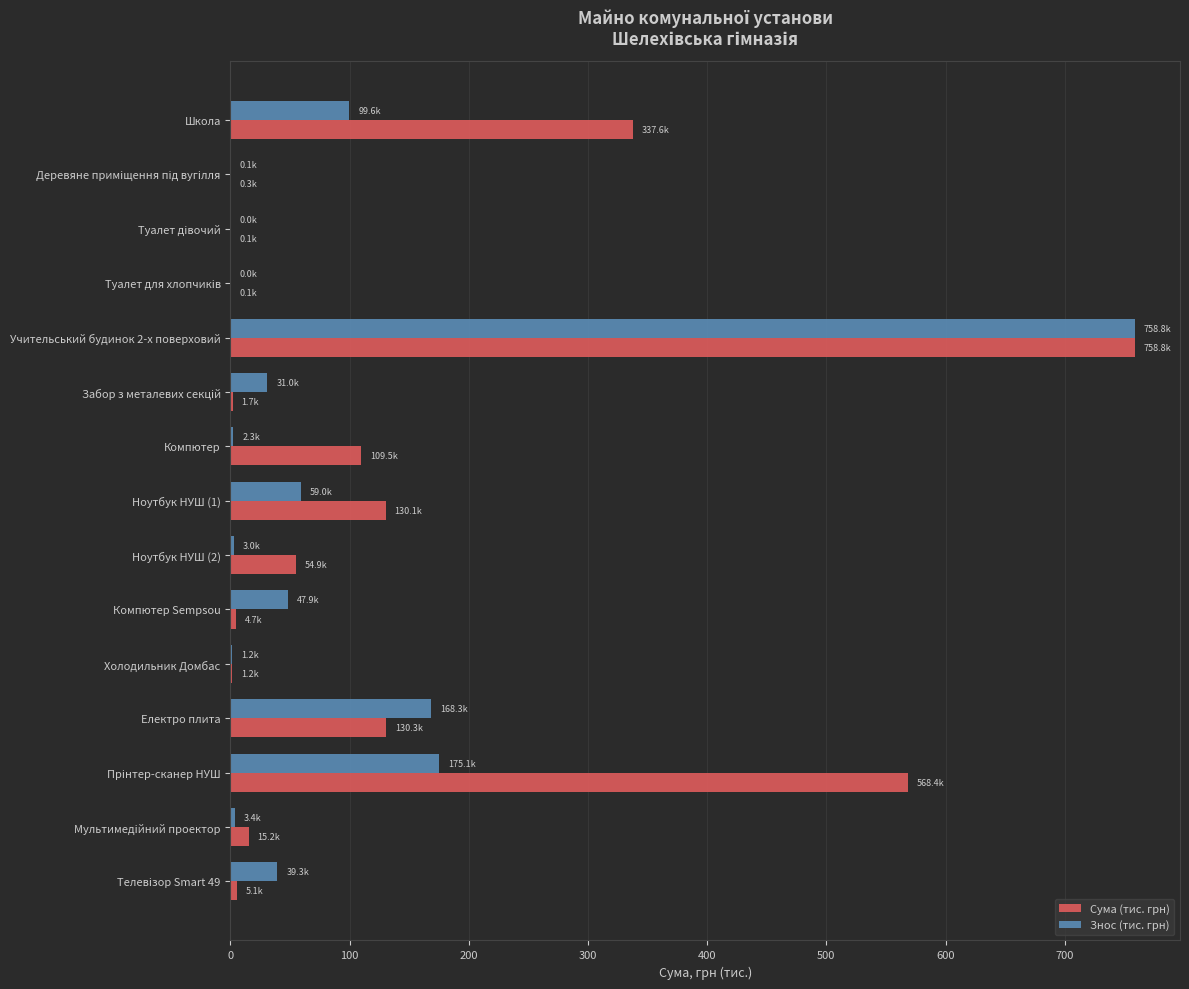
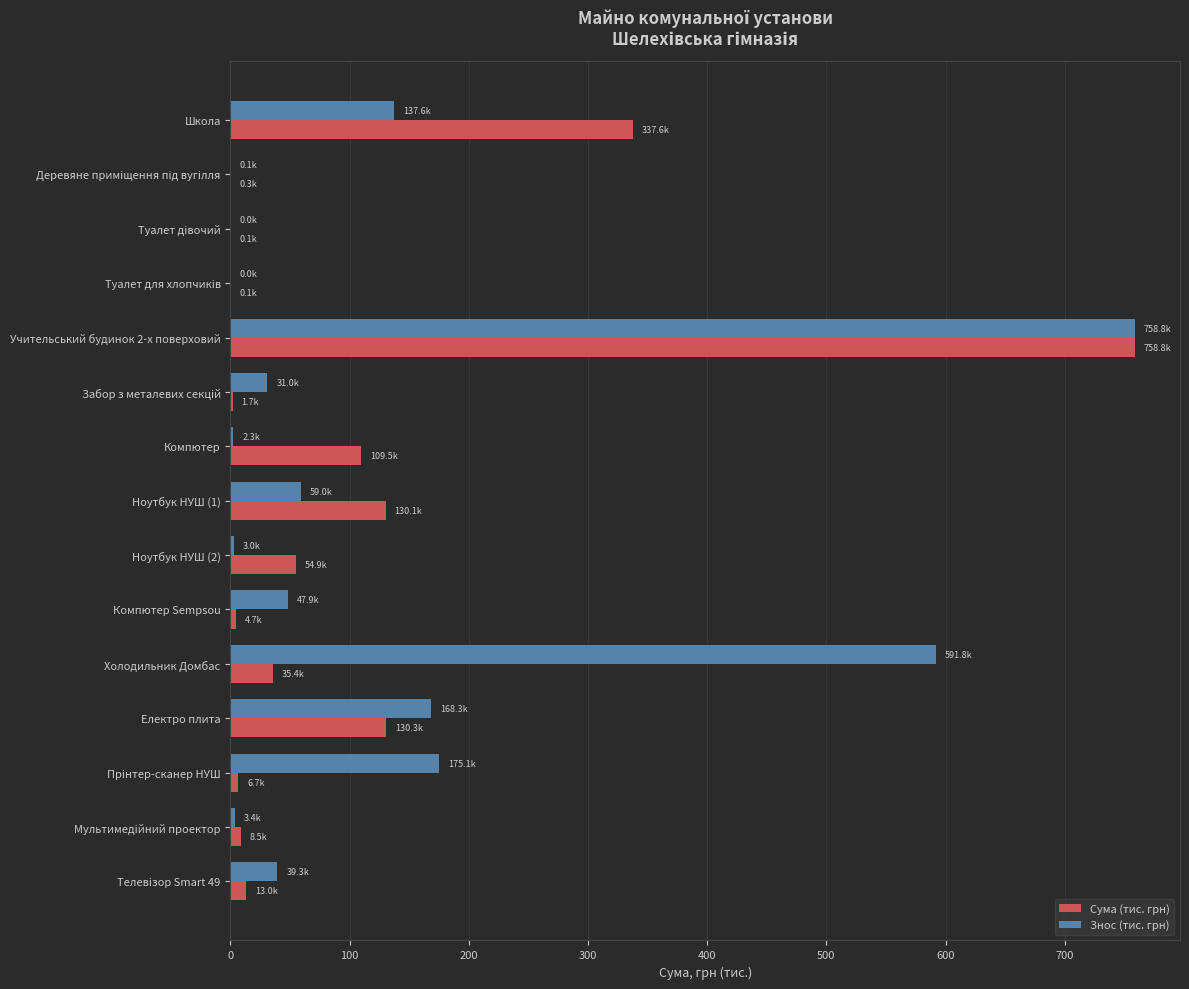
  {
    "Сума (тис. грн)": {
      "Школа": "337.6k",
      "Деревяне приміщення під вугілля": "0.3k",
      "Туалет дівочий": "0.1k",
      "Туалет для хлопчиків": "0.1k",
      "Учительський будинок 2-х поверховий": "758.8k",
      "Забор з металевих секцій": "1.7k",
      "Компютер": "109.5k",
      "Ноутбук НУШ (1)": "130.1k",
      "Ноутбук НУШ (2)": "54.9k",
      "Компютер Sempsou": "4.7k",
-     "Холодильник Домбас": "1.2k",
+     "Холодильник Домбас": "35.4k",
      "Електро плита": "130.3k",
-     "Прінтер-сканер НУШ": "568.4k",
-     "Мультимедійний проектор": "15.2k",
-     "Телевізор Smart 49": "5.1k"
+     "Прінтер-сканер НУШ": "6.7k",
+     "Мультимедійний проектор": "8.5k",
+     "Телевізор Smart 49": "13.0k"
    },
    "Знос (тис. грн)": {
-     "Школа": "99.6k",
+     "Школа": "137.6k",
      "Деревяне приміщення під вугілля": "0.1k",
      "Туалет дівочий": "0.0k",
      "Туалет для хлопчиків": "0.0k",
      "Учительський будинок 2-х поверховий": "758.8k",
      "Забор з металевих секцій": "31.0k",
      "Компютер": "2.3k",
      "Ноутбук НУШ (1)": "59.0k",
      "Ноутбук НУШ (2)": "3.0k",
      "Компютер Sempsou": "47.9k",
-     "Холодильник Домбас": "1.2k",
+     "Холодильник Домбас": "591.8k",
      "Електро плита": "168.3k",
      "Прінтер-сканер НУШ": "175.1k",
      "Мультимедійний проектор": "3.4k",
      "Телевізор Smart 49": "39.3k"
    }
  }
